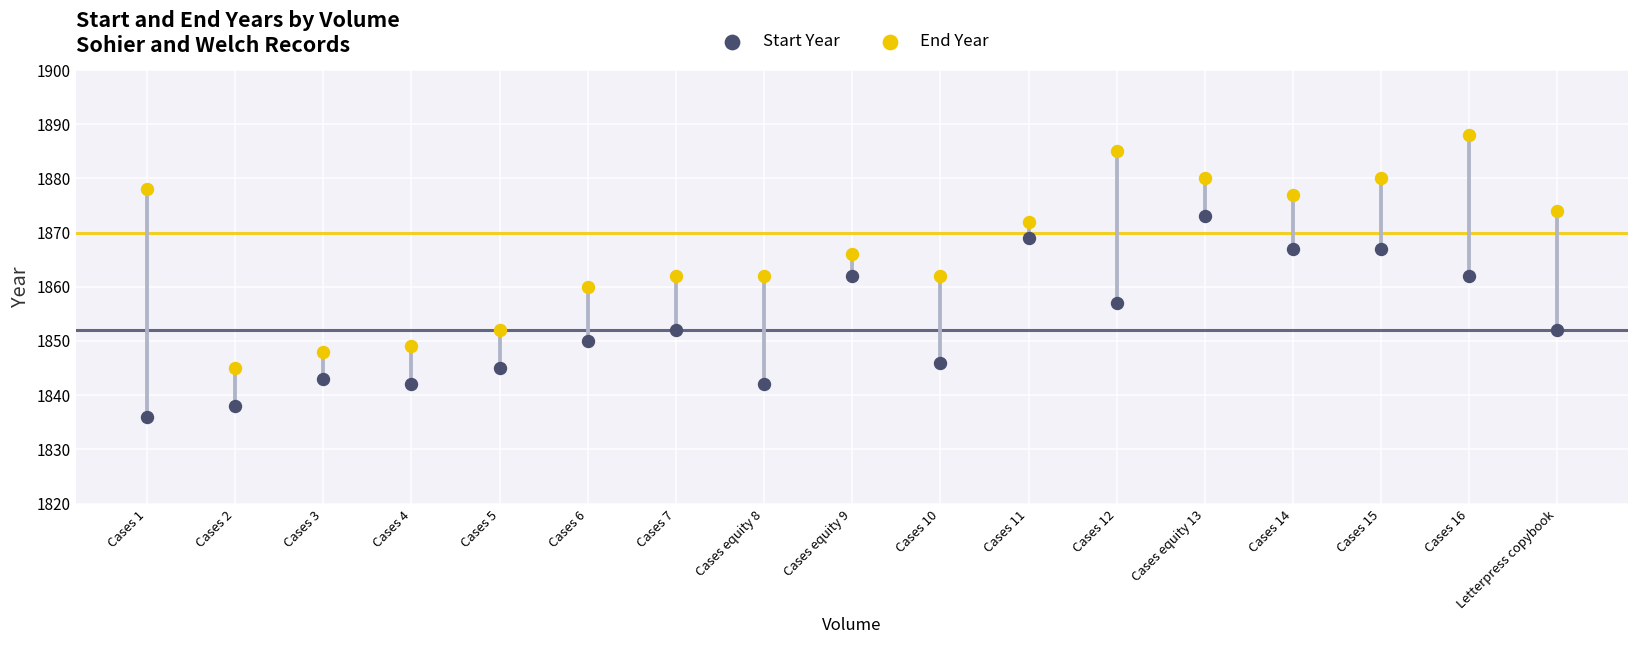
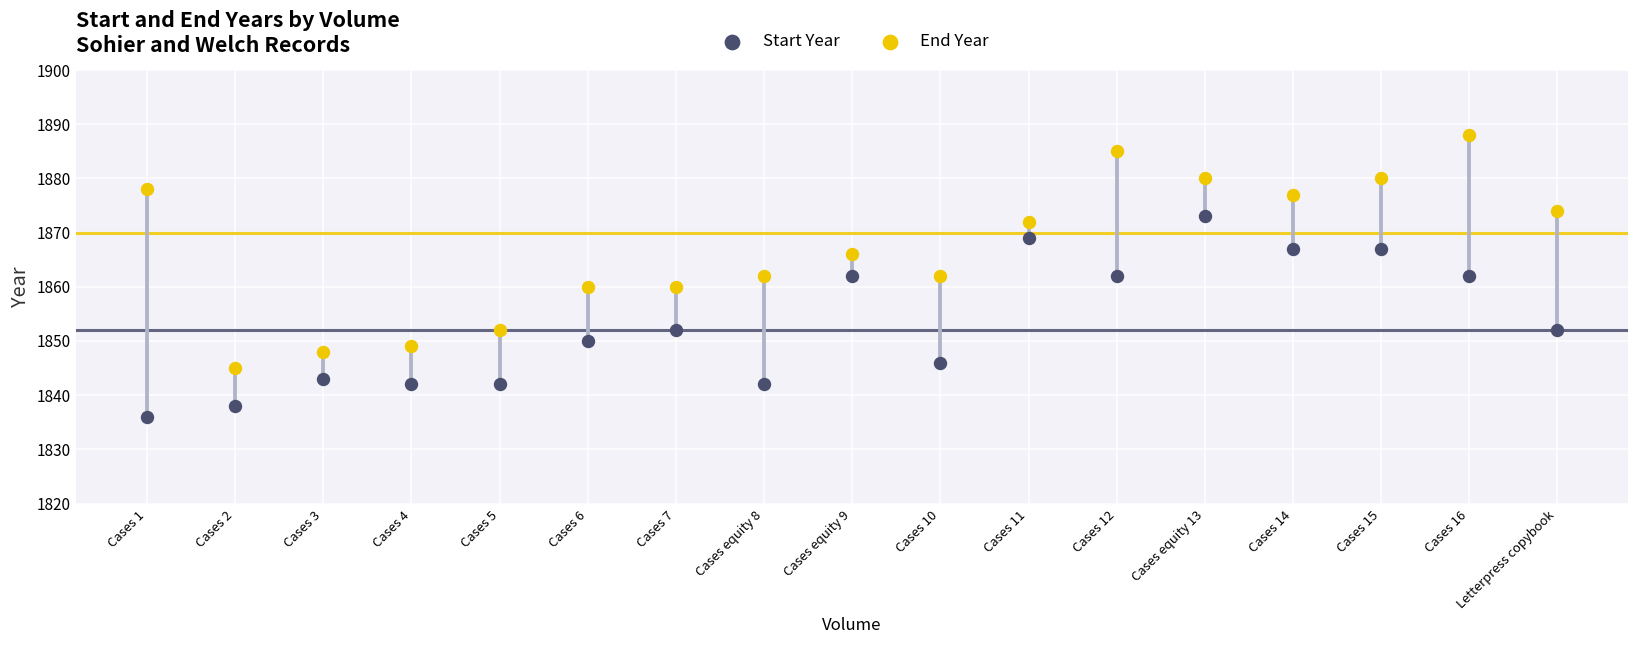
  {
    "Start Year": {
-     "Cases 5": 1845,
-     "Cases 12": 1857
+     "Cases 5": 1842,
+     "Cases 12": 1862
    },
    "End Year": {
-     "Cases 7": 1862
+     "Cases 7": 1860
    }
  }
